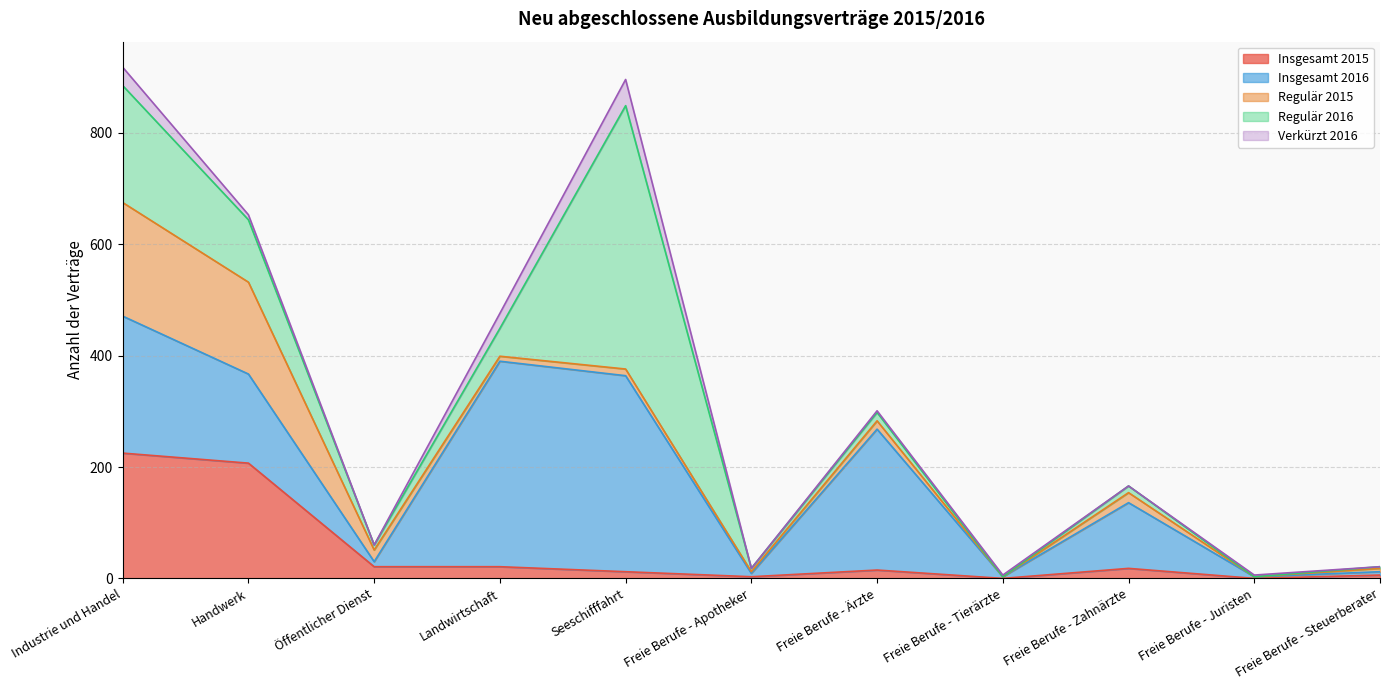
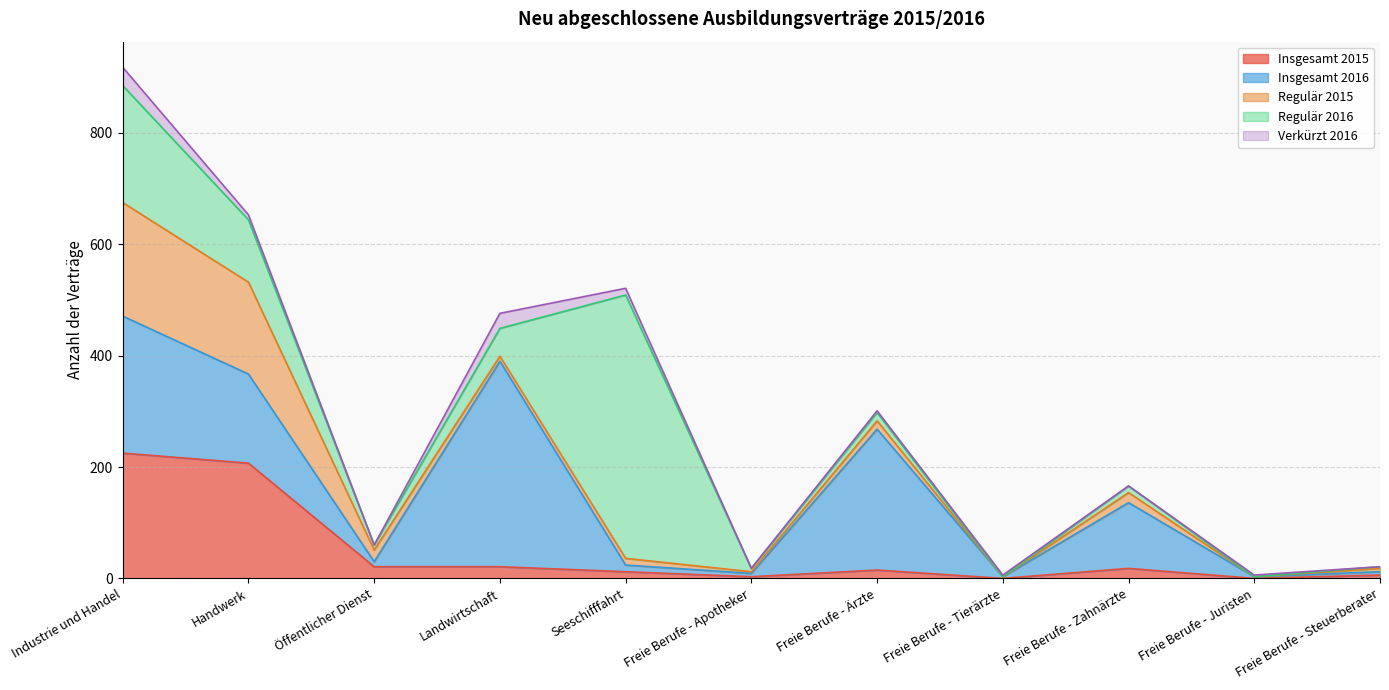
  {
    "Insgesamt 2016": {
      "Industrie und Handel": 250,
      "Handwerk": 160,
      "Öffentlicher Dienst": 10,
      "Landwirtschaft": 370,
-     "Seeschifffahrt": 350,
+     "Seeschifffahrt": 10,
      "Freie Berufe - Ärzte": 250,
      "Freie Berufe - Zahnärzte": 120,
      "Freie Berufe - Steuerberater": 10
    },
    "Regulär 2016": {
      "Industrie und Handel": 210,
      "Handwerk": 110,
      "Landwirtschaft": 50,
      "Seeschifffahrt": 470
    },
    "Verkürzt 2016": {
      "Industrie und Handel": 30,
      "Handwerk": 10,
      "Landwirtschaft": 30,
-     "Seeschifffahrt": 50
+     "Seeschifffahrt": 10
    }
  }
